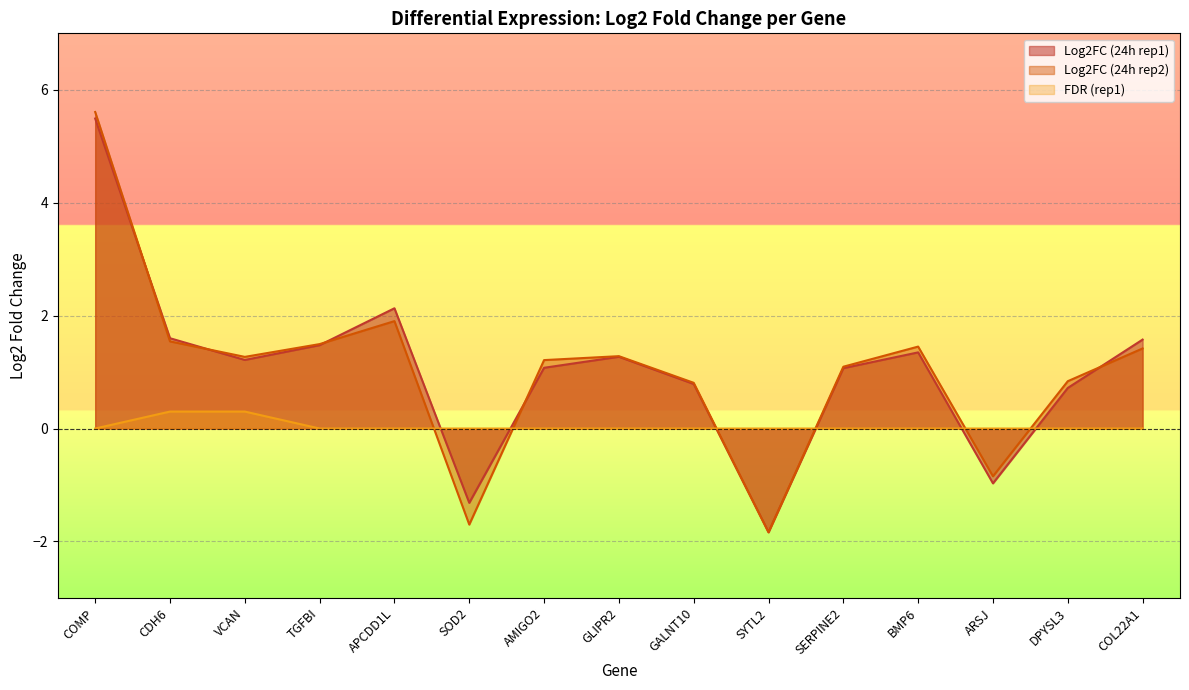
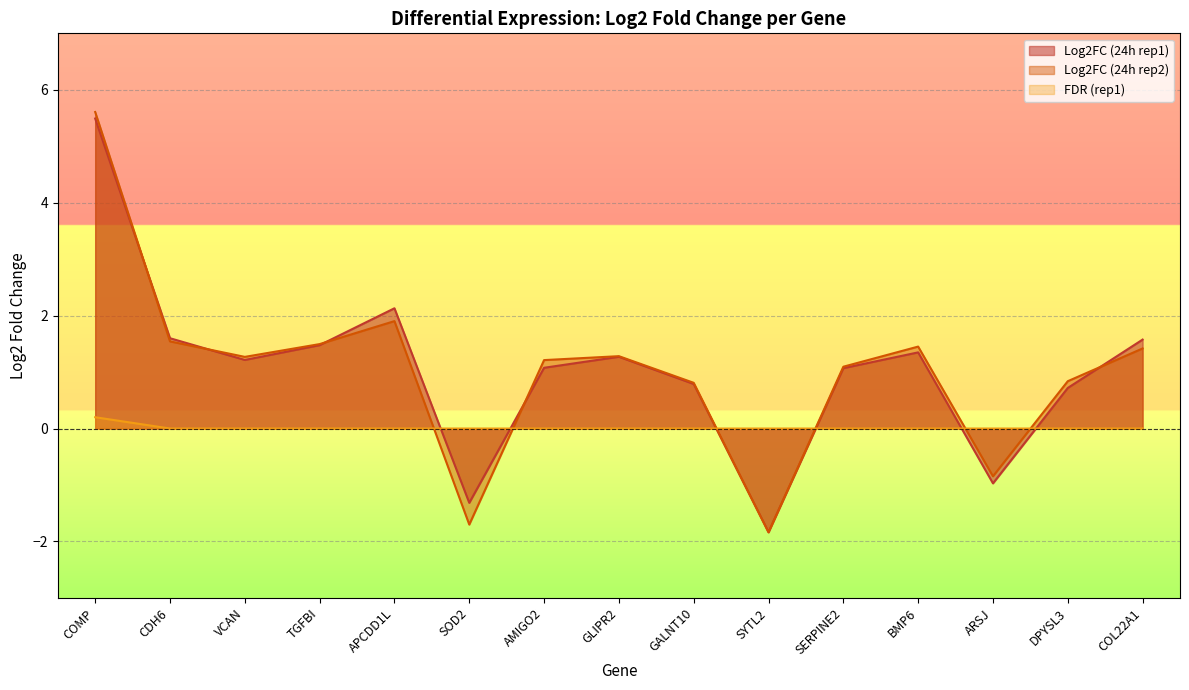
  {
    "FDR (rep1)": {
-     "COMP": 0.0,
-     "CDH6": 0.3,
-     "VCAN": 0.3,
+     "COMP": 0.2,
+     "CDH6": 0.0,
+     "VCAN": 0.0,
      "TGFBI": 0.0,
      "APCDD1L": 0.0,
      "AMIGO2": 0.0,
      "GLIPR2": 0.0,
      "GALNT10": 0.0,
      "SERPINE2": 0.0,
      "BMP6": 0.0,
      "DPYSL3": 0.0,
      "COL22A1": 0.0
    }
  }
